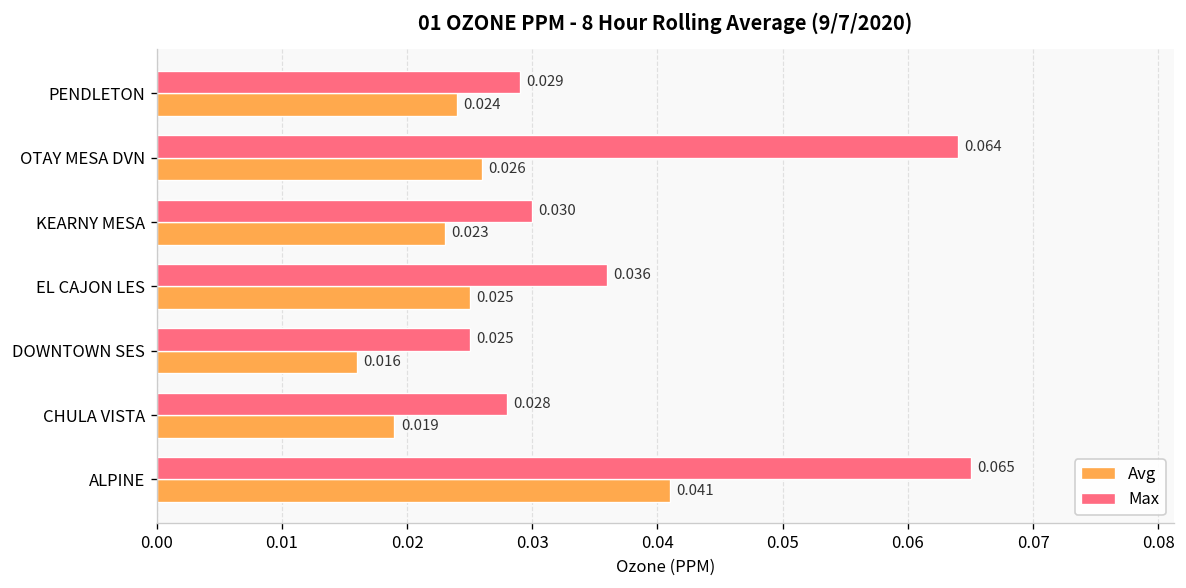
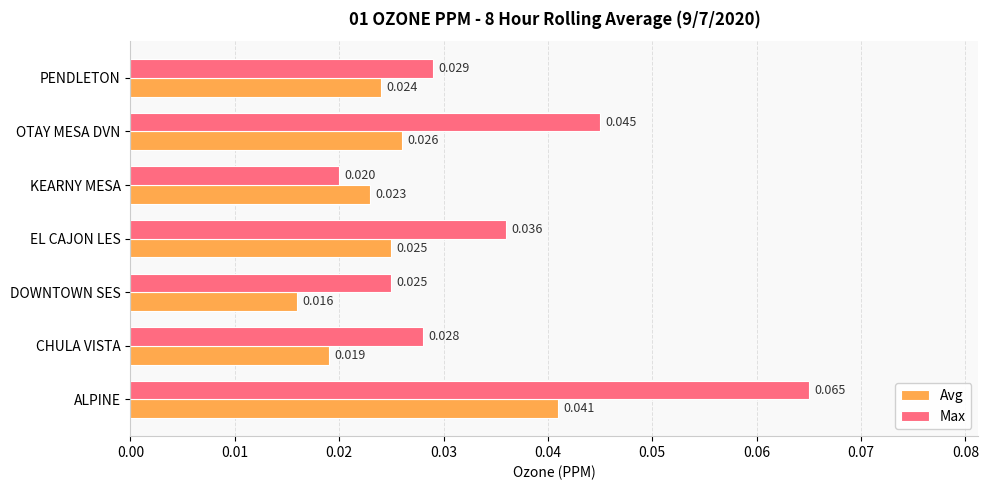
  {
    "Avg": {
      "PENDLETON": 0.024,
      "OTAY MESA DVN": 0.026,
      "KEARNY MESA": 0.023,
      "EL CAJON LES": 0.025,
      "DOWNTOWN SES": 0.016,
      "CHULA VISTA": 0.019,
      "ALPINE": 0.041
    },
    "Max": {
      "PENDLETON": 0.029,
-     "OTAY MESA DVN": 0.064,
-     "KEARNY MESA": 0.030,
+     "OTAY MESA DVN": 0.045,
+     "KEARNY MESA": 0.020,
      "EL CAJON LES": 0.036,
      "DOWNTOWN SES": 0.025,
      "CHULA VISTA": 0.028,
      "ALPINE": 0.065
    }
  }
